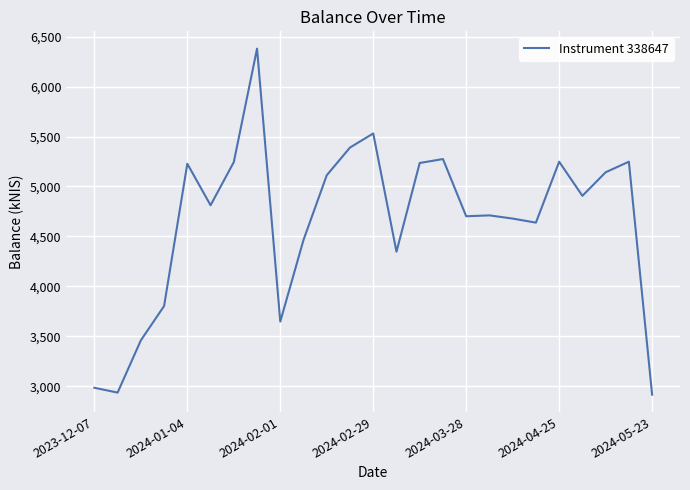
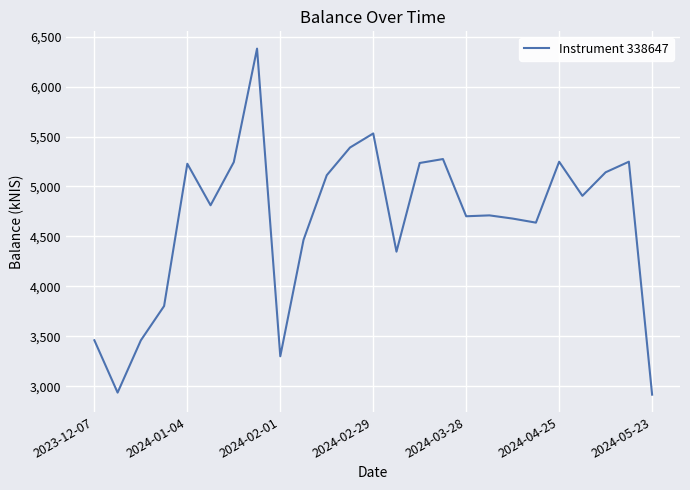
  {
-   "2023-12-07": "3,000",
+   "2023-12-07": "3,500",
    "2024-01-04": "5,200",
-   "2024-02-01": "3,600",
+   "2024-02-01": "3,300",
    "2024-02-29": "5,500",
    "2024-03-28": "4,700",
    "2024-04-25": "5,200",
    "2024-05-23": "2,900"
  }
